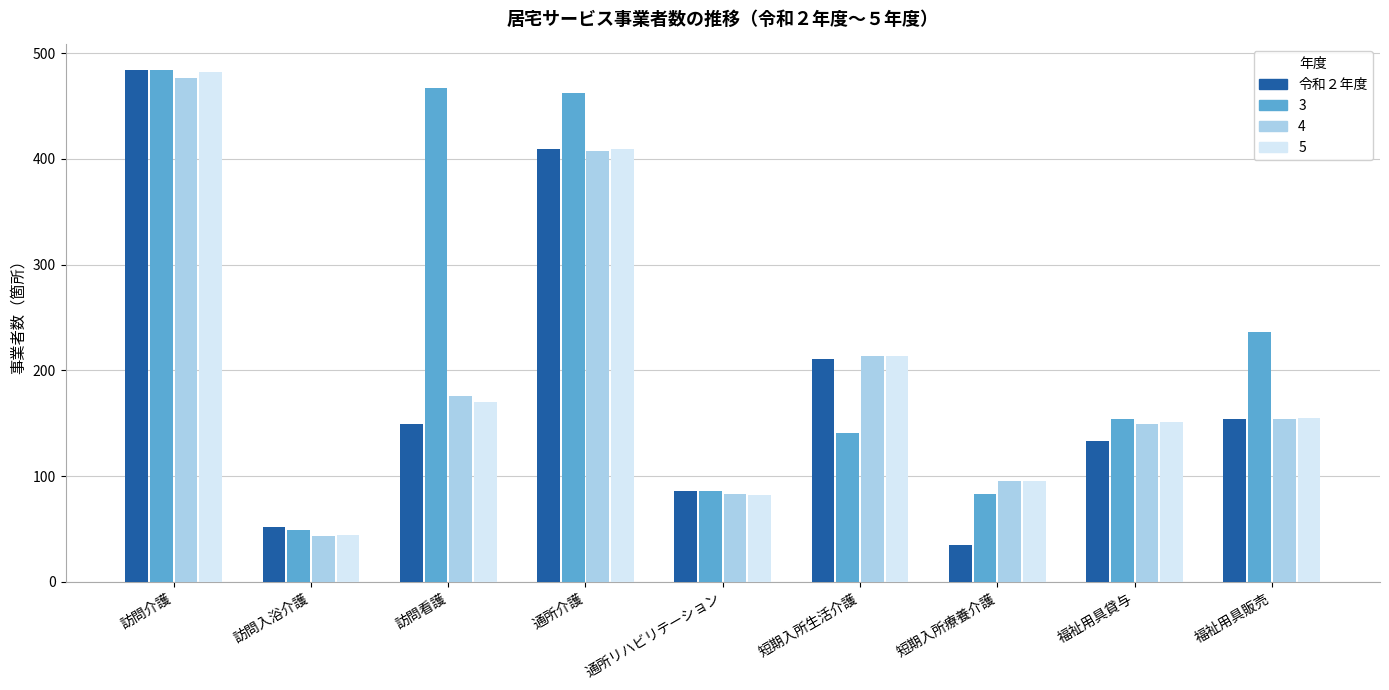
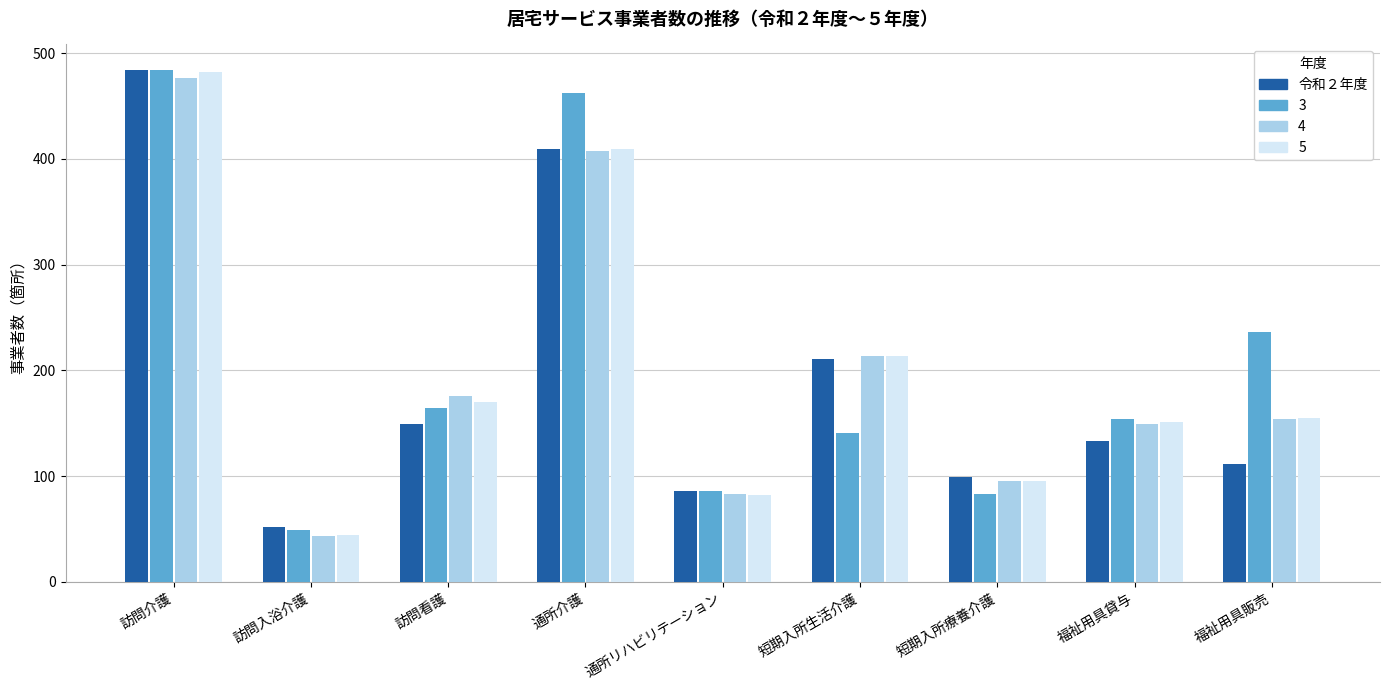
  {
    "令和２年度": {
      "訪問介護": 484,
      "訪問入浴介護": 52,
      "訪問看護": 149,
      "通所介護": 409,
      "通所リハビリテーション": 86,
      "短期入所生活介護": 211,
-     "短期入所療養介護": 35,
+     "短期入所療養介護": 99,
      "福祉用具貸与": 133,
-     "福祉用具販売": 154
+     "福祉用具販売": 111
    },
    "3": {
      "訪問介護": 484,
      "訪問入浴介護": 49,
-     "訪問看護": 467,
+     "訪問看護": 164,
      "通所介護": 462,
      "通所リハビリテーション": 86,
      "短期入所生活介護": 141,
      "短期入所療養介護": 83,
      "福祉用具貸与": 154,
      "福祉用具販売": 236
    }
  }
